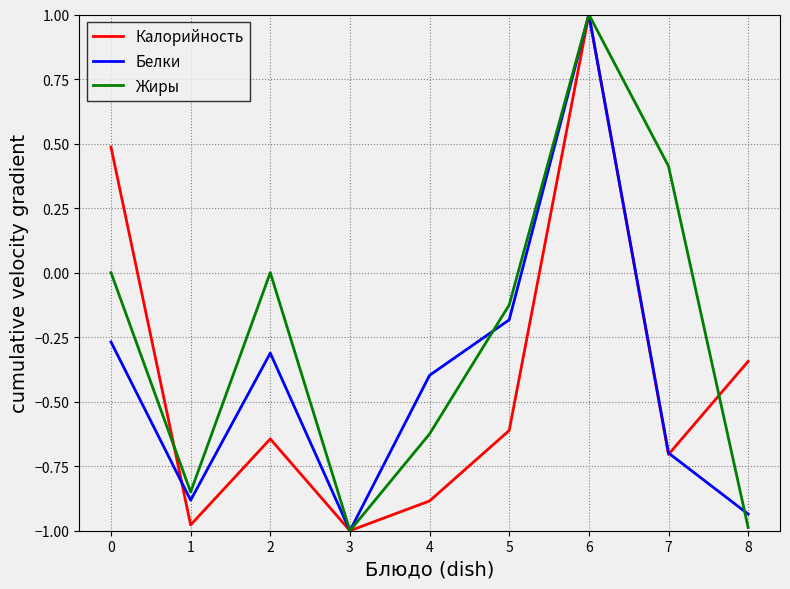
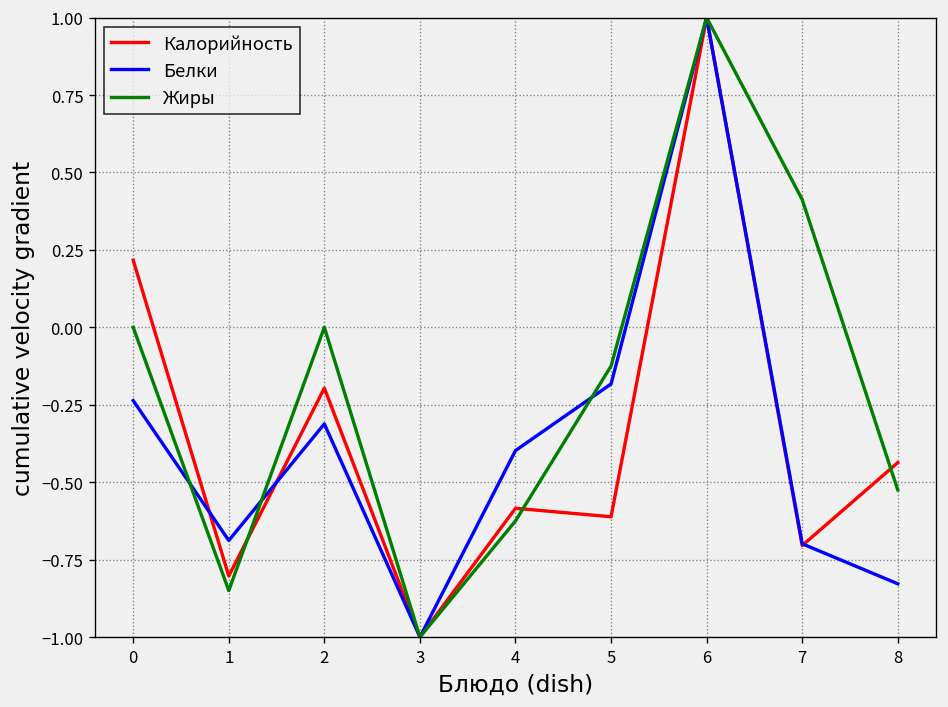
  {
    "Калорийность": {
-     "0": 0.49,
-     "1": -0.98,
-     "2": -0.64,
-     "4": -0.88,
+     "0": 0.22,
+     "1": -0.80,
+     "2": -0.20,
+     "4": -0.58,
      "5": -0.61,
-     "8": -0.34
+     "8": -0.44
    },
    "Белки": {
-     "0": -0.27,
-     "1": -0.88,
+     "0": -0.24,
+     "1": -0.69,
      "2": -0.31,
      "4": -0.40,
      "5": -0.18,
-     "8": -0.94
+     "8": -0.83
    },
    "Жиры": {
      "0": 0.00,
      "1": -0.85,
      "2": 0.00,
      "4": -0.63,
      "5": -0.13,
      "7": 0.41,
-     "8": -0.99
+     "8": -0.53
    }
  }
